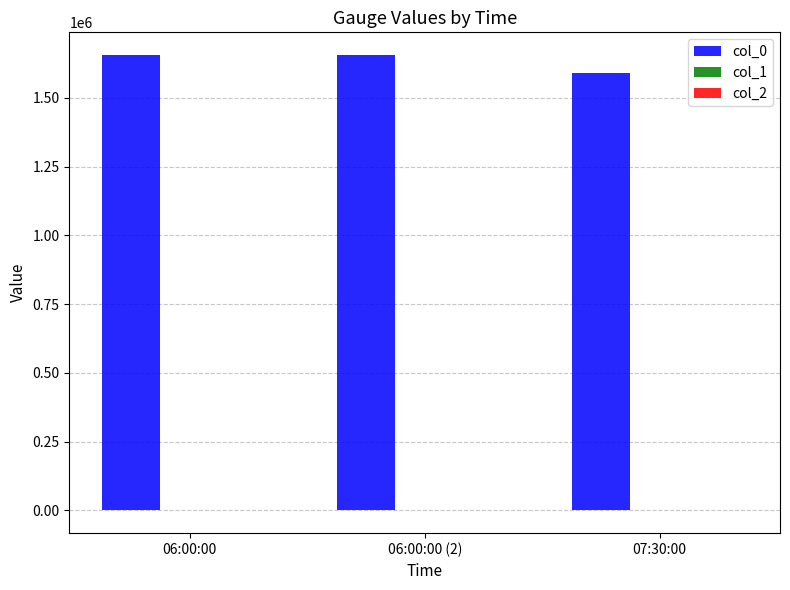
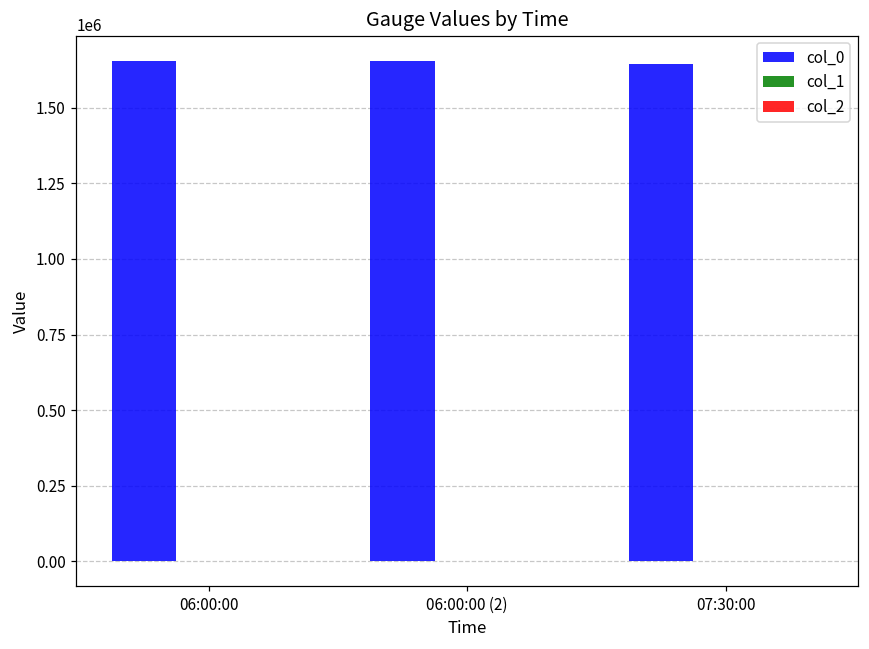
  {
    "col_0": {
      "06:00:00": 1660000,
      "06:00:00 (2)": 1660000,
-     "07:30:00": 1590000
+     "07:30:00": 1650000
    }
  }
